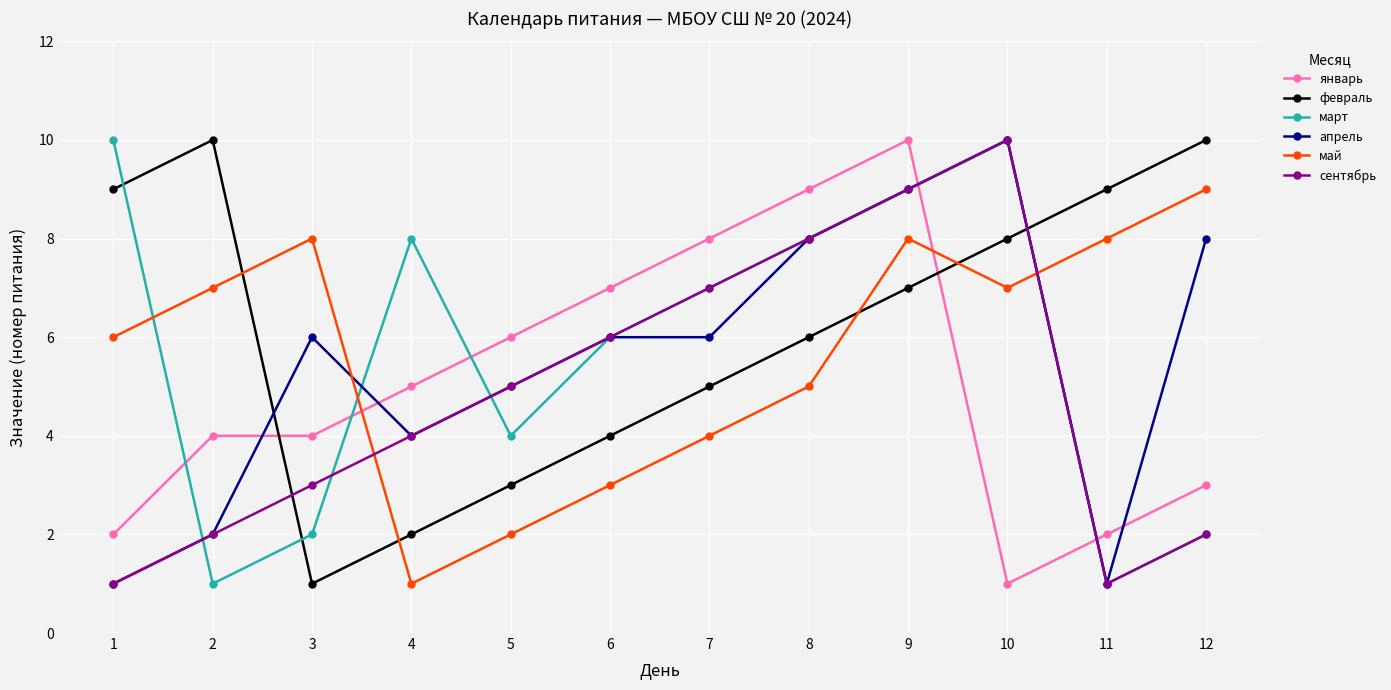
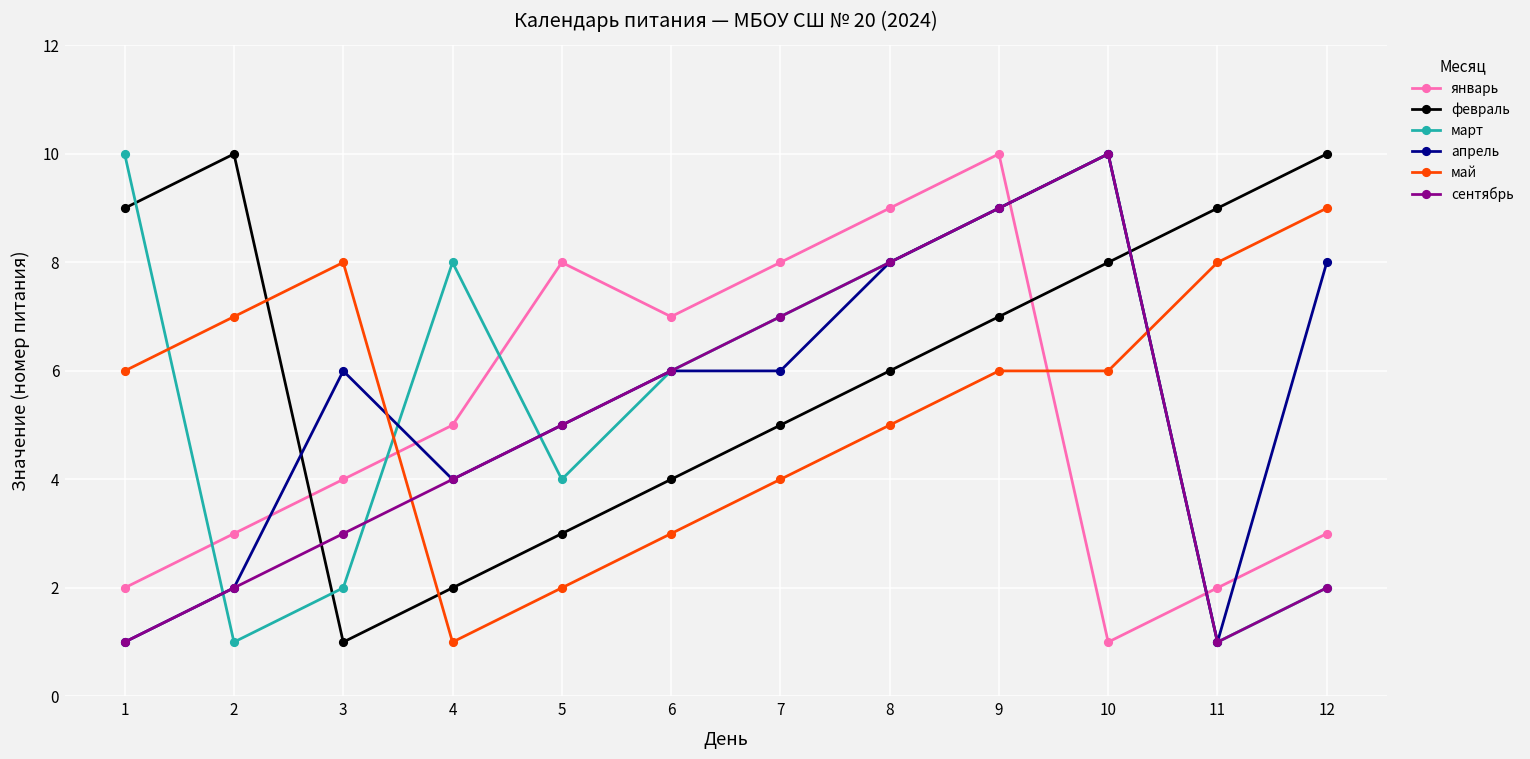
  {
    "январь": {
      "1": 2,
-     "2": 4,
+     "2": 3,
      "3": 4,
      "4": 5,
-     "5": 6,
+     "5": 8,
      "6": 7,
      "7": 8,
      "8": 9,
      "9": 10,
      "10": 1,
      "11": 2,
      "12": 3
    },
    "февраль": {
      "1": 9,
      "2": 10,
      "3": 1,
      "4": 2,
      "5": 3,
      "6": 4,
      "7": 5,
      "8": 6,
      "9": 7,
      "10": 8,
      "11": 9,
      "12": 10
    },
    "март": {
      "1": 10,
      "2": 1,
      "3": 2,
      "4": 8,
      "5": 4
    },
    "апрель": {
      "3": 6,
      "7": 6,
      "12": 8
    },
    "май": {
      "1": 6,
      "2": 7,
      "3": 8,
      "4": 1,
      "5": 2,
      "6": 3,
      "7": 4,
      "8": 5,
-     "9": 8,
-     "10": 7,
+     "9": 6,
+     "10": 6,
      "11": 8,
      "12": 9
    },
    "сентябрь": {
      "3": 3
    }
  }
